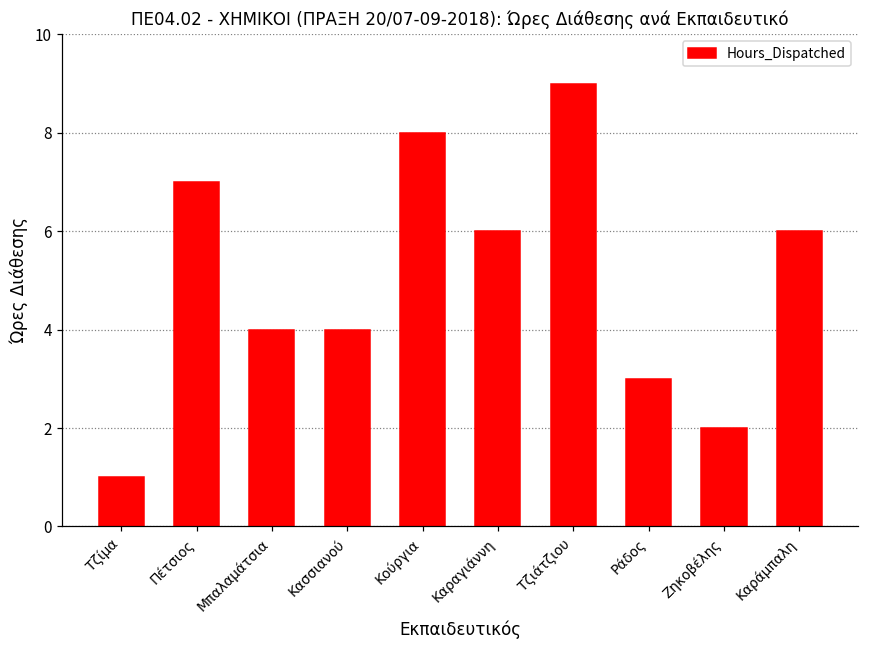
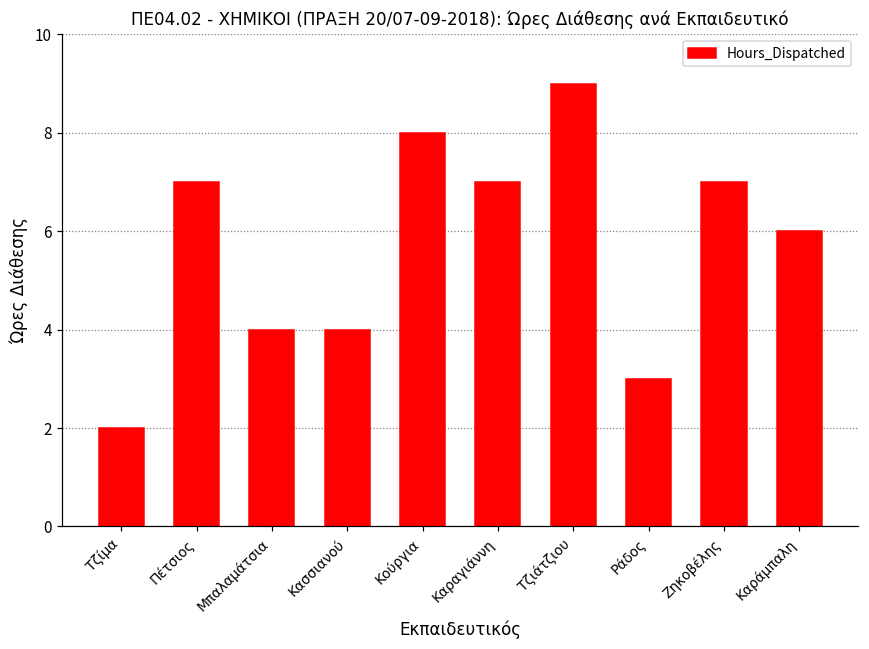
  {
-   "Τζίμα": 1,
+   "Τζίμα": 2,
    "Πέτσιος": 7,
    "Μπαλαμάτσια": 4,
    "Κασσιανού": 4,
    "Κούργια": 8,
-   "Καραγιάννη": 6,
+   "Καραγιάννη": 7,
    "Τζιάτζιου": 9,
    "Ράδος": 3,
-   "Ζηκοβέλης": 2,
+   "Ζηκοβέλης": 7,
    "Καράμπαλη": 6
  }
